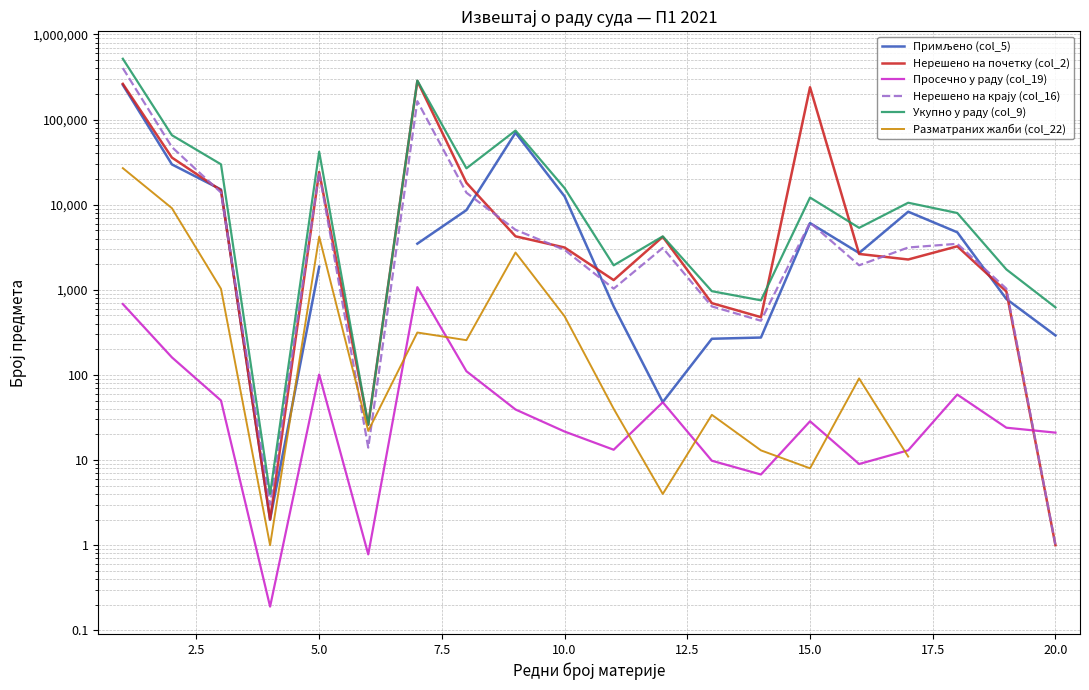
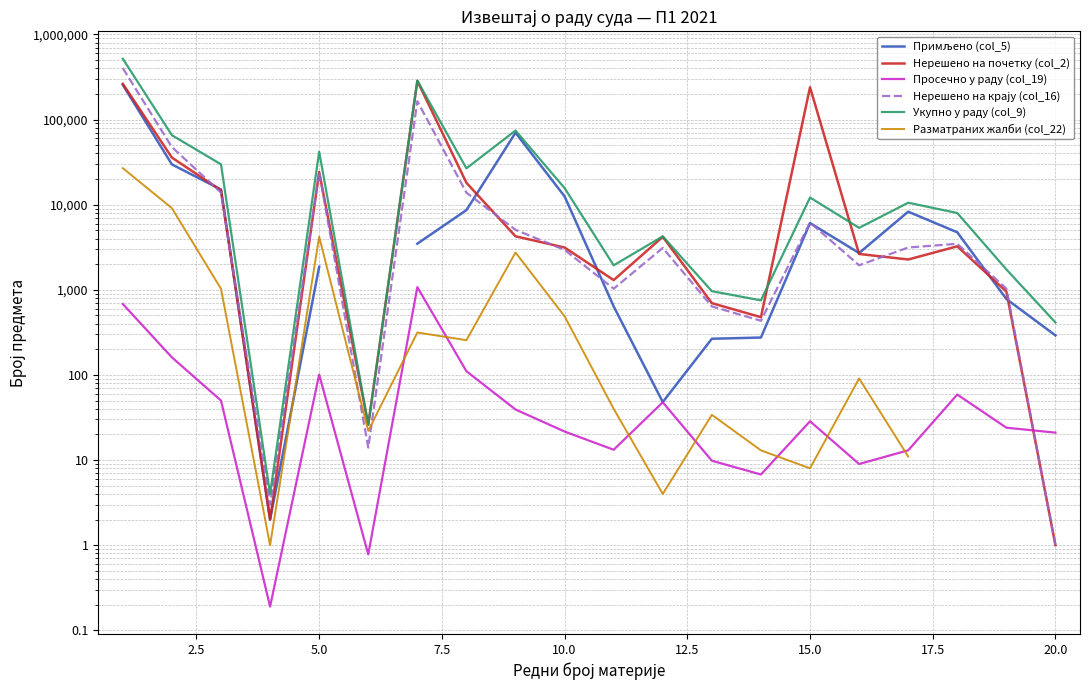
  {
    "Примљено (col_5)": {
      "5.0": "1,900",
      "10.0": "13,000",
      "20.0": "290"
    },
    "Нерешено на почетку (col_2)": {
      "15.0": "240,000"
    },
    "Просечно у раду (col_19)": {
      "5.0": "100",
      "10.0": "22",
      "15.0": "29",
      "20.0": "21"
    },
    "Укупно у раду (col_9)": {
      "5.0": "40,000",
      "10.0": "16,000",
      "15.0": "12,000",
-     "20.0": "600"
+     "20.0": "400"
    },
    "Разматраних жалби (col_22)": {
      "5.0": "4,000",
      "10.0": "500",
      "15.0": "8"
    }
  }
